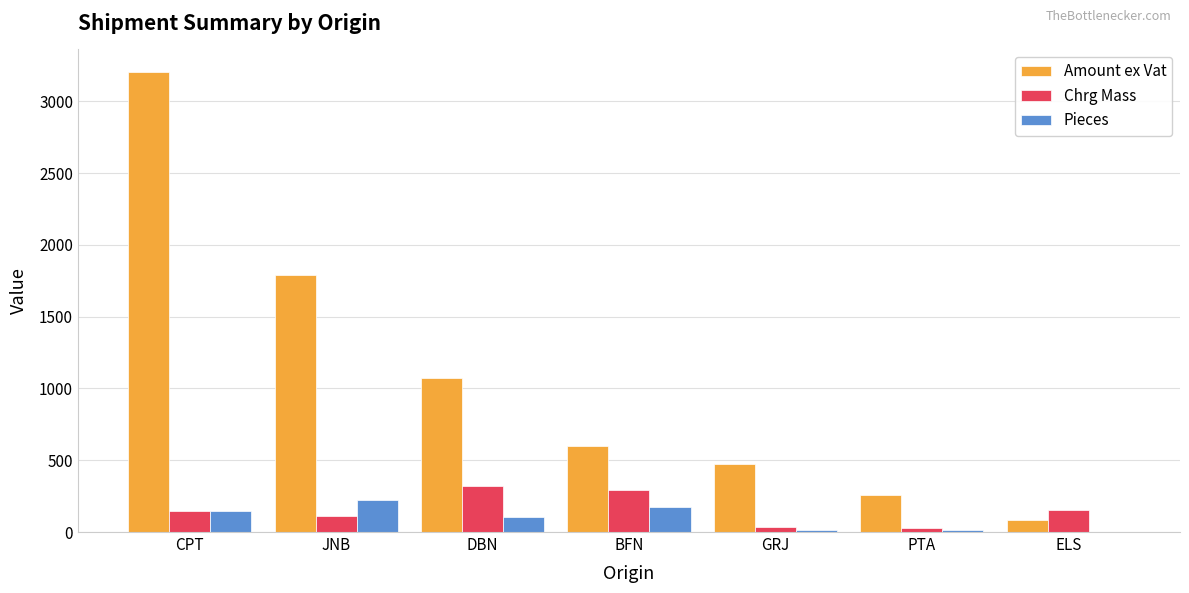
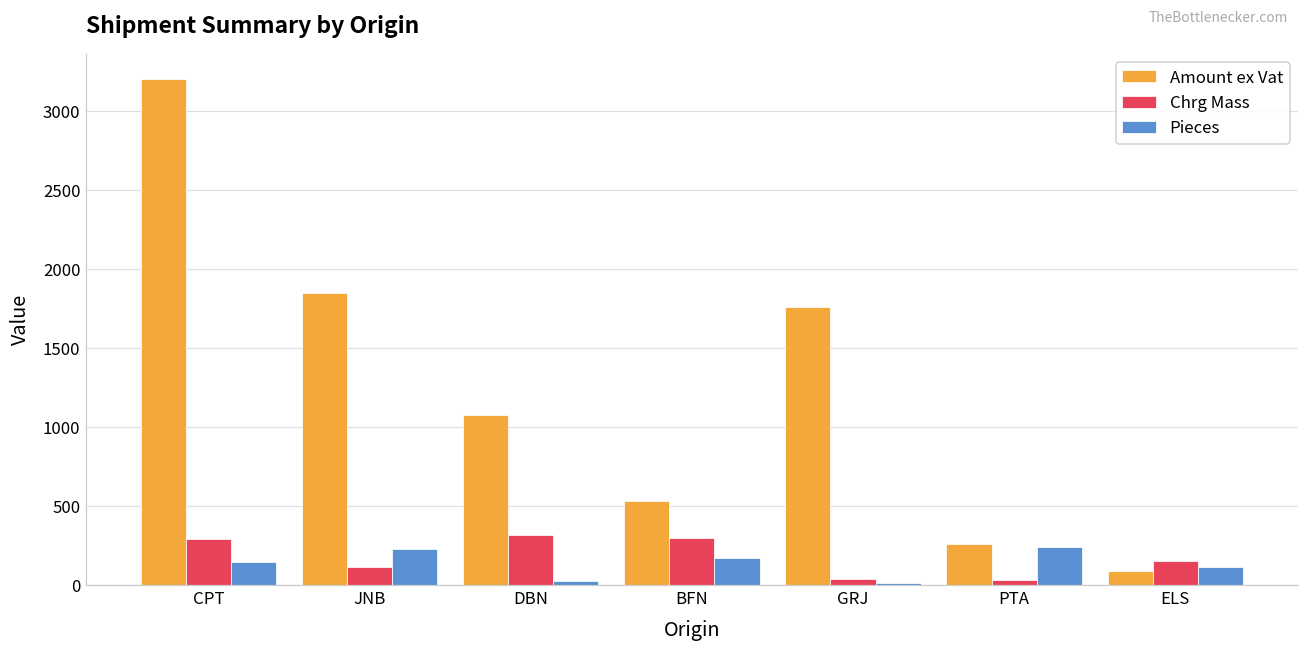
  {
    "Amount ex Vat": {
      "CPT": 3200,
-     "JNB": 1790,
+     "JNB": 1850,
      "DBN": 1070,
-     "BFN": 600,
-     "GRJ": 470,
+     "BFN": 530,
+     "GRJ": 1760,
      "PTA": 260,
      "ELS": 90
    },
    "Chrg Mass": {
-     "CPT": 150,
+     "CPT": 290,
      "JNB": 110,
      "DBN": 320,
      "BFN": 300,
      "GRJ": 40,
      "PTA": 30,
      "ELS": 150
    },
    "Pieces": {
      "CPT": 150,
      "JNB": 230,
-     "DBN": 110,
+     "DBN": 30,
      "BFN": 170,
-     "PTA": 10,
-     "ELS": 0
+     "PTA": 240,
+     "ELS": 110
    }
  }
